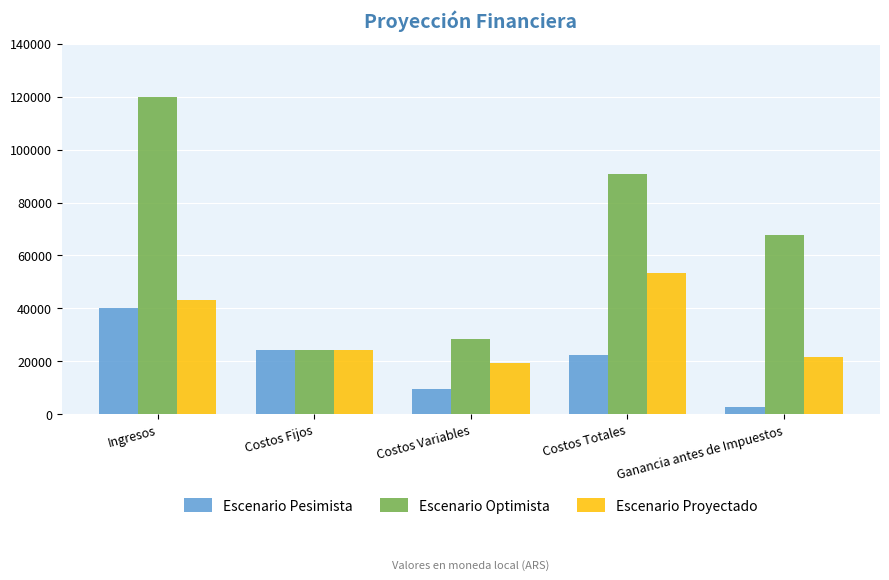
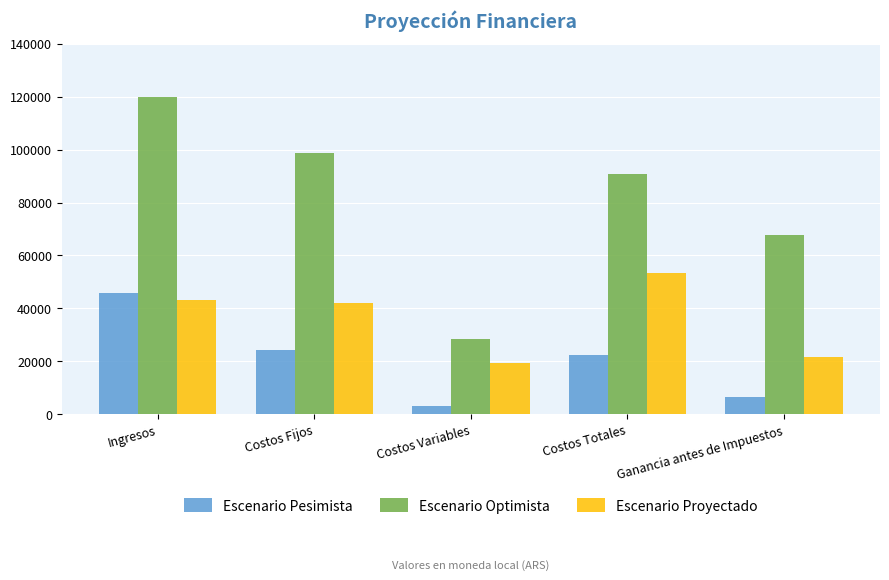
  {
    "Escenario Pesimista": {
-     "Ingresos": 40000,
+     "Ingresos": 46000,
      "Costos Fijos": 24000,
-     "Costos Variables": 9000,
+     "Costos Variables": 3000,
      "Costos Totales": 22000,
-     "Ganancia antes de Impuestos": 3000
+     "Ganancia antes de Impuestos": 6000
    },
    "Escenario Optimista": {
      "Ingresos": 120000,
-     "Costos Fijos": 24000,
+     "Costos Fijos": 99000,
      "Costos Variables": 28000,
      "Costos Totales": 91000,
      "Ganancia antes de Impuestos": 68000
    },
    "Escenario Proyectado": {
      "Ingresos": 43000,
-     "Costos Fijos": 24000,
+     "Costos Fijos": 42000,
      "Costos Variables": 20000,
      "Costos Totales": 54000,
      "Ganancia antes de Impuestos": 22000
    }
  }
